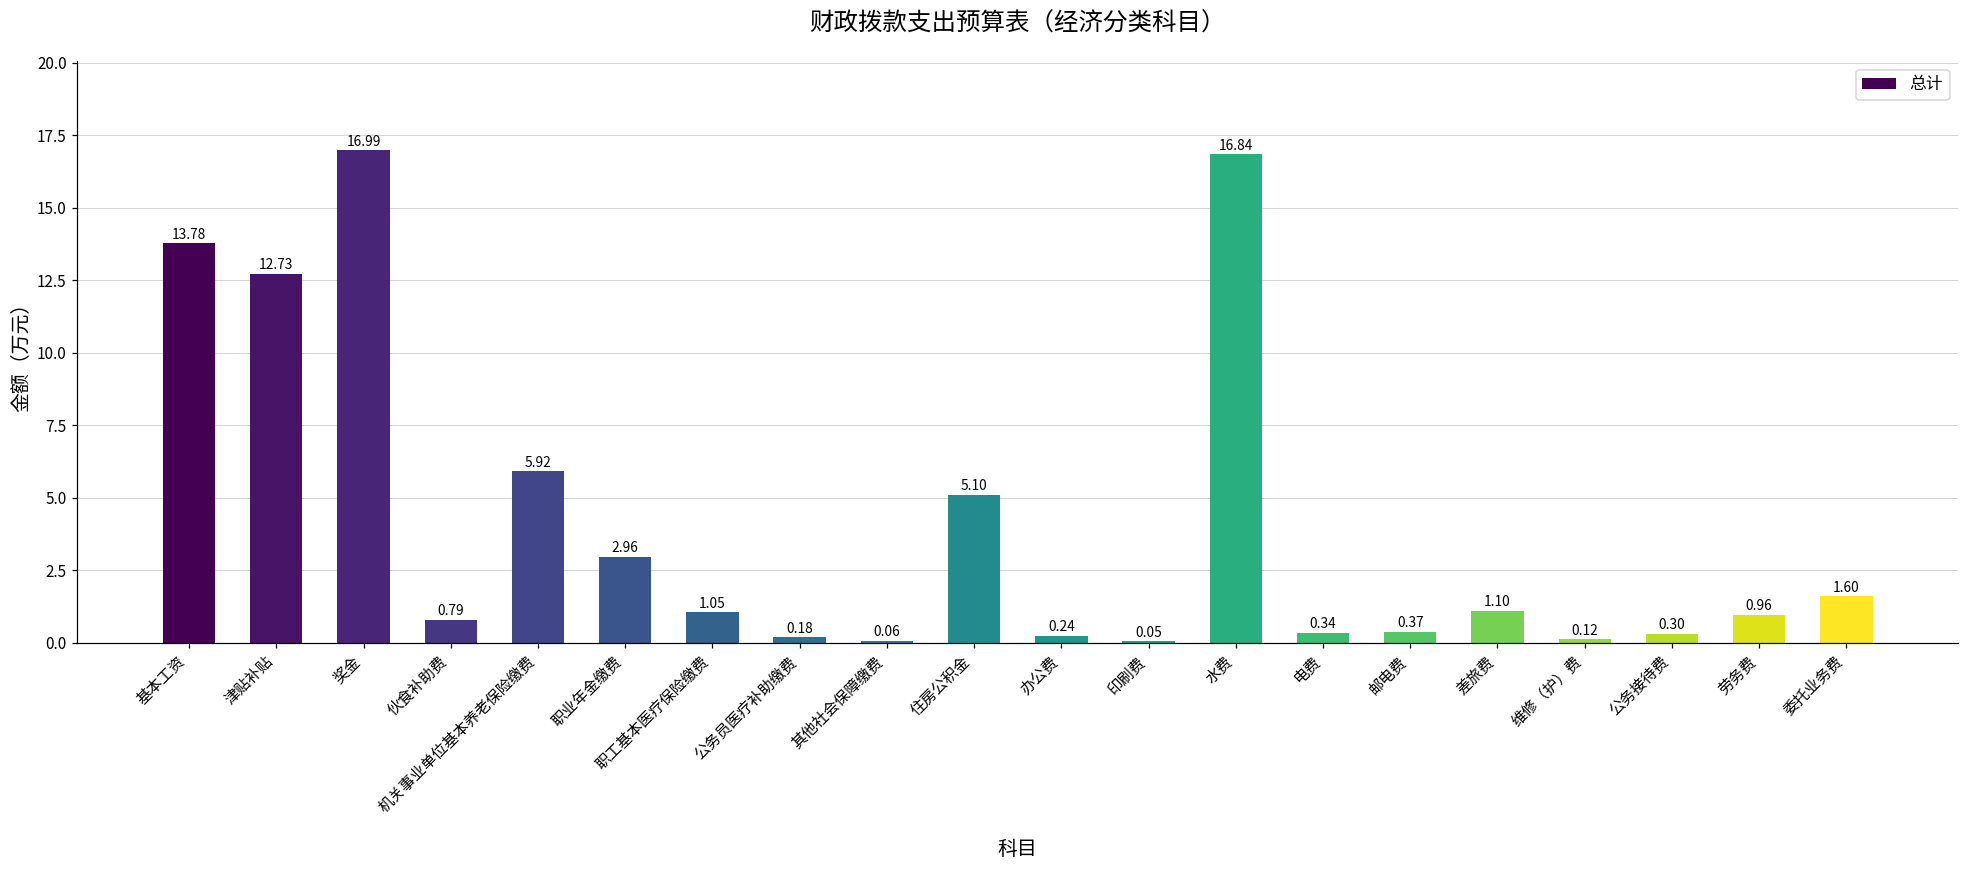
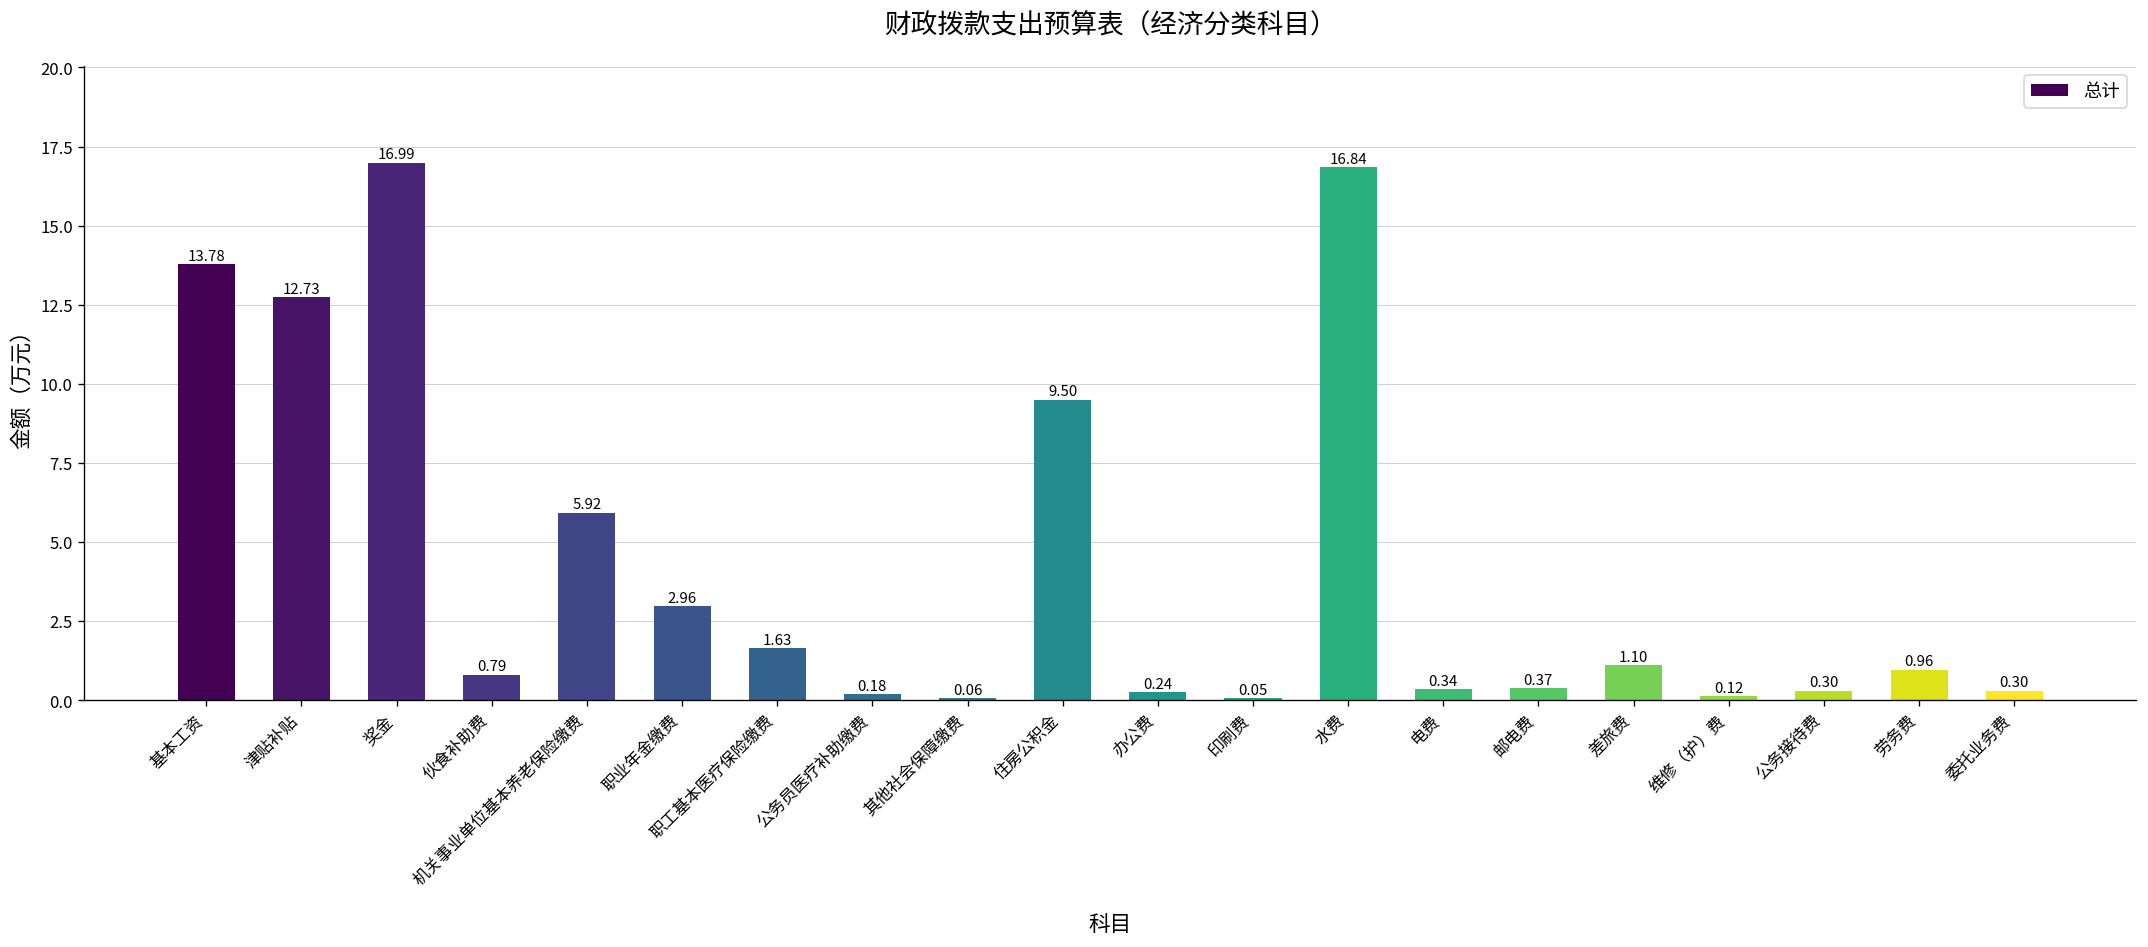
  {
    "基本工资": 13.78,
    "津贴补贴": 12.73,
    "奖金": 16.99,
    "伙食补助费": 0.79,
    "机关事业单位基本养老保险缴费": 5.92,
    "职业年金缴费": 2.96,
-   "职工基本医疗保险缴费": 1.05,
+   "职工基本医疗保险缴费": 1.63,
    "公务员医疗补助缴费": 0.18,
    "其他社会保障缴费": 0.06,
-   "住房公积金": 5.10,
+   "住房公积金": 9.50,
    "办公费": 0.24,
    "印刷费": 0.05,
    "水费": 16.84,
    "电费": 0.34,
    "邮电费": 0.37,
    "差旅费": 1.10,
    "维修（护）费": 0.12,
    "公务接待费": 0.30,
    "劳务费": 0.96,
-   "委托业务费": 1.60
+   "委托业务费": 0.30
  }
